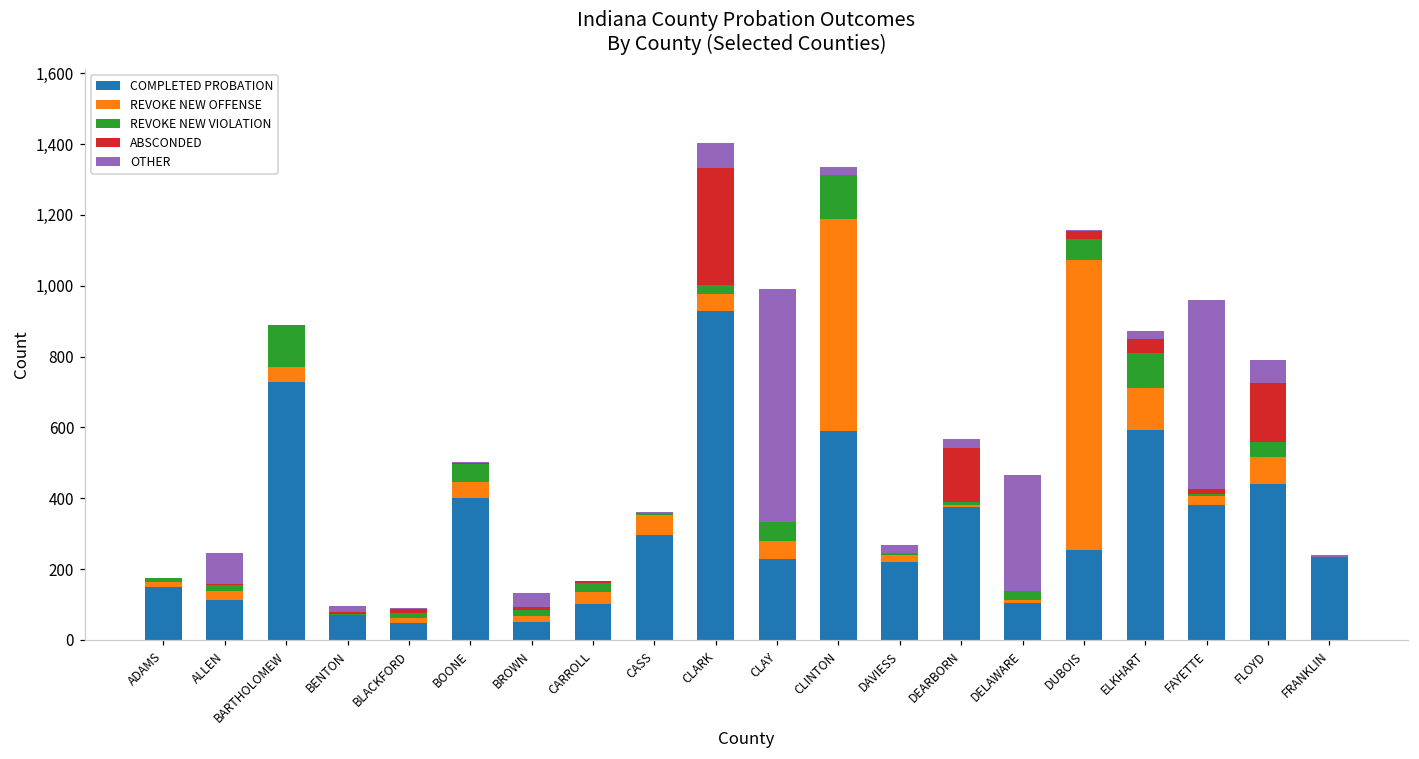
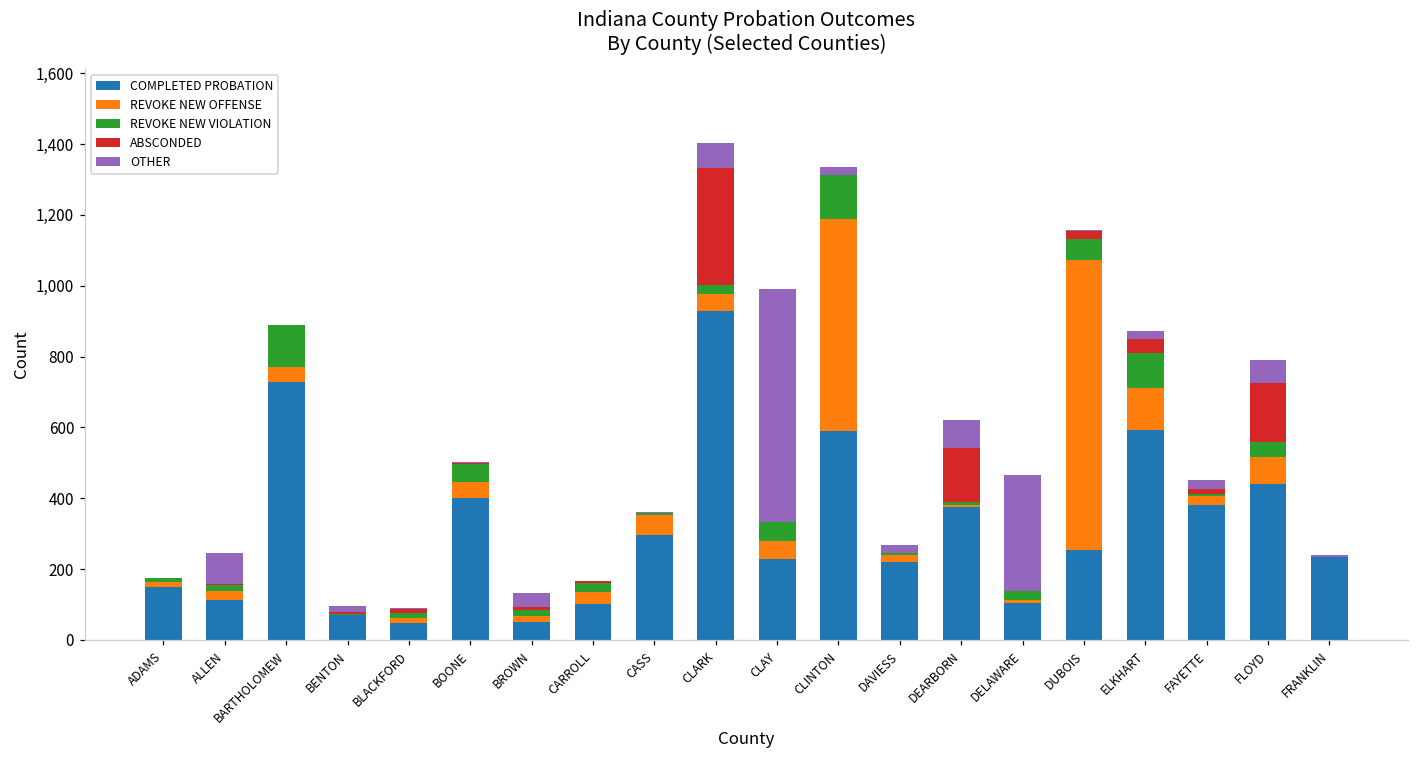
  {
    "COMPLETED PROBATION": {
      "ADAMS": 150,
      "ALLEN": 110,
      "BARTHOLOMEW": 730,
      "BENTON": 70,
      "BLACKFORD": 50,
      "BOONE": 400,
      "BROWN": 50,
      "CARROLL": 100,
      "CASS": 300,
      "CLARK": 930,
      "CLAY": 230,
      "CLINTON": 590,
      "DAVIESS": 220,
      "DEARBORN": 380,
      "DELAWARE": 100,
      "DUBOIS": 260,
      "ELKHART": 590,
      "FAYETTE": 380,
      "FLOYD": 440,
      "FRANKLIN": 240
    },
    "REVOKE NEW OFFENSE": {
      "ADAMS": 10,
      "ALLEN": 30,
      "BARTHOLOMEW": 40,
      "BLACKFORD": 20,
      "BOONE": 50,
      "BROWN": 20,
      "CARROLL": 30,
      "CASS": 60,
      "CLARK": 50,
      "CLAY": 50,
      "CLINTON": 600,
      "DAVIESS": 20,
      "DELAWARE": 10,
      "DUBOIS": 820,
      "ELKHART": 120,
      "FAYETTE": 30,
      "FLOYD": 70,
      "FRANKLIN": 0
    },
    "REVOKE NEW VIOLATION": {
      "ADAMS": 10,
      "ALLEN": 20,
      "BARTHOLOMEW": 120,
      "BLACKFORD": 10,
      "BOONE": 50,
      "BROWN": 20,
      "CARROLL": 30,
      "CLARK": 20,
      "CLAY": 50,
      "CLINTON": 120,
      "DEARBORN": 10,
      "DELAWARE": 20,
      "DUBOIS": 60,
      "ELKHART": 100,
      "FLOYD": 40,
      "FRANKLIN": 0
    },
    "ABSCONDED": {
      "ADAMS": 0,
      "BARTHOLOMEW": 0,
      "BLACKFORD": 10,
      "BROWN": 10,
      "CASS": 0,
      "CLARK": 330,
      "CLAY": 0,
      "CLINTON": 0,
      "DAVIESS": 0,
      "DEARBORN": 150,
      "DELAWARE": 0,
      "DUBOIS": 30,
      "ELKHART": 40,
      "FAYETTE": 10,
      "FLOYD": 170,
      "FRANKLIN": 0
    },
    "OTHER": {
      "ADAMS": 0,
      "ALLEN": 90,
      "BARTHOLOMEW": 0,
      "BENTON": 20,
      "BROWN": 40,
      "CLARK": 70,
      "CLAY": 660,
      "CLINTON": 20,
      "DAVIESS": 20,
-     "DEARBORN": 20,
+     "DEARBORN": 80,
      "DELAWARE": 330,
      "ELKHART": 20,
-     "FAYETTE": 530,
+     "FAYETTE": 30,
      "FLOYD": 70
    }
  }
